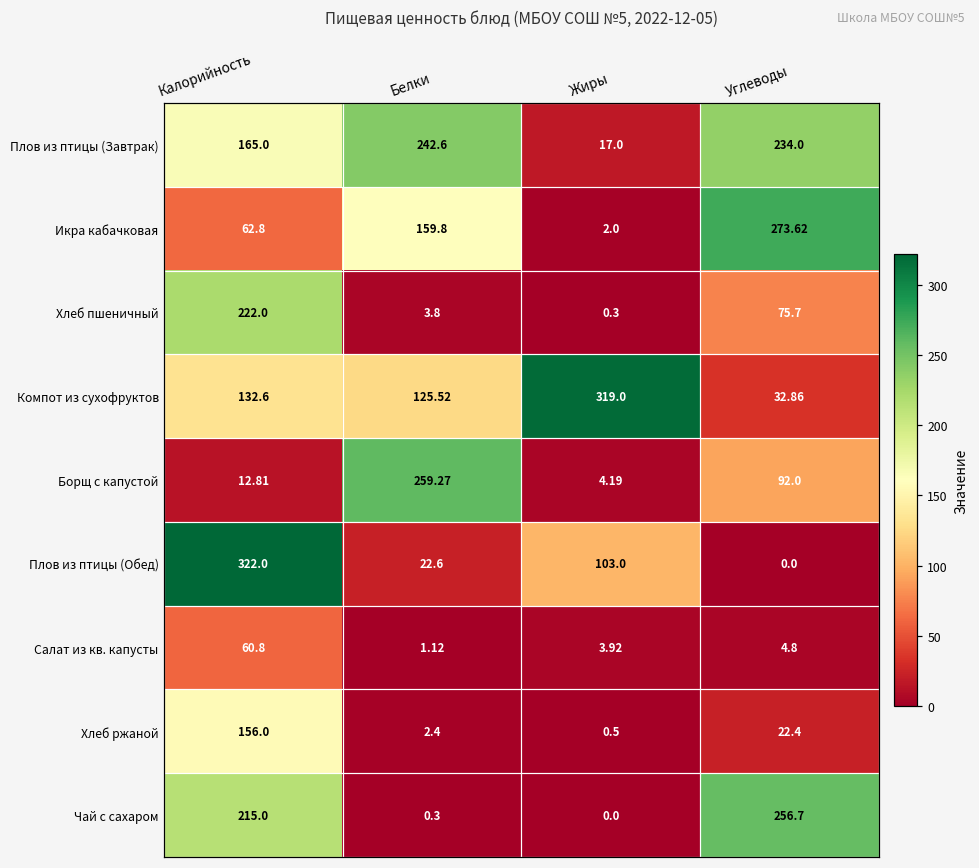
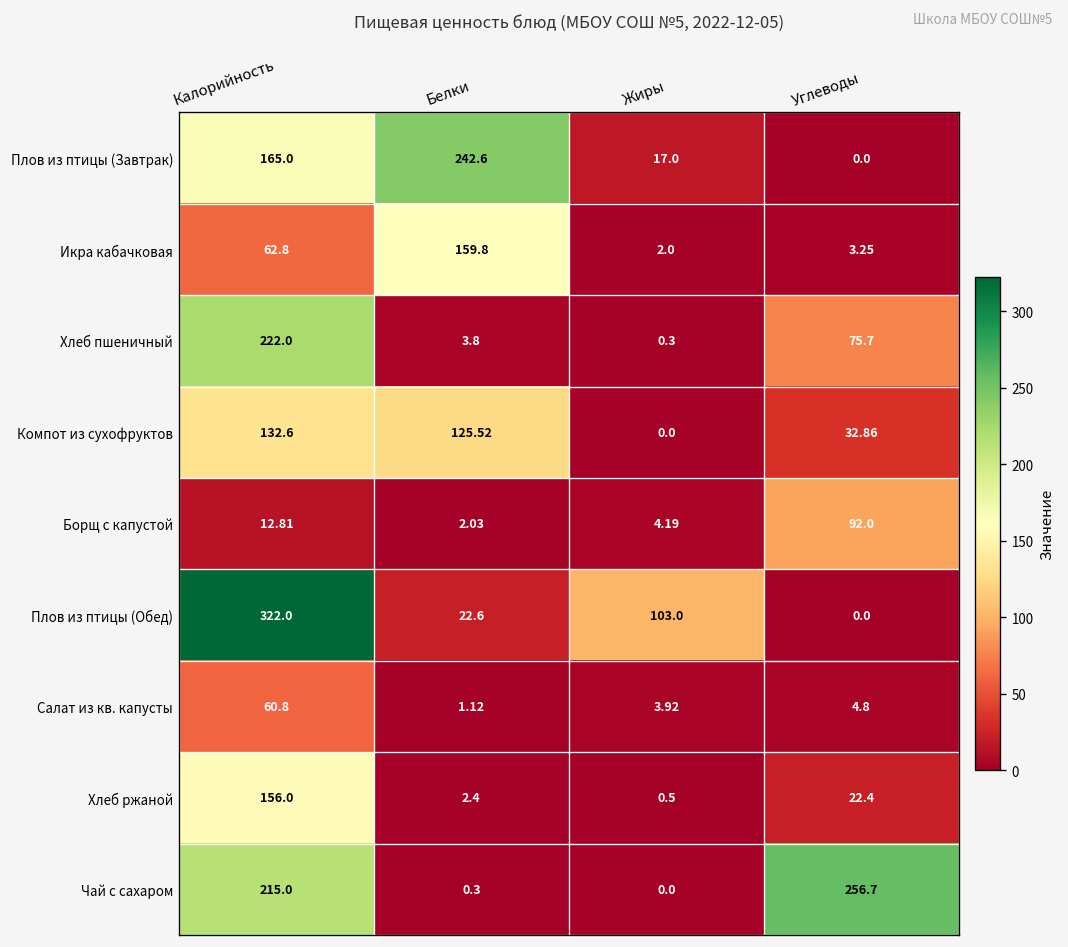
  {
    "Плов из птицы (Завтрак)": {
      "Калорийность": 165.0,
      "Белки": 242.6,
      "Жиры": 17.0,
-     "Углеводы": 234.0
+     "Углеводы": 0.0
    },
    "Икра кабачковая": {
      "Калорийность": 62.8,
      "Белки": 159.8,
      "Жиры": 2.0,
-     "Углеводы": 273.62
+     "Углеводы": 3.25
    },
    "Хлеб пшеничный": {
      "Калорийность": 222.0,
      "Белки": 3.8,
      "Жиры": 0.3,
      "Углеводы": 75.7
    },
    "Компот из сухофруктов": {
      "Калорийность": 132.6,
      "Белки": 125.52,
-     "Жиры": 319.0,
+     "Жиры": 0.0,
      "Углеводы": 32.86
    },
    "Борщ с капустой": {
      "Калорийность": 12.81,
-     "Белки": 259.27,
+     "Белки": 2.03,
      "Жиры": 4.19,
      "Углеводы": 92.0
    },
    "Плов из птицы (Обед)": {
      "Калорийность": 322.0,
      "Белки": 22.6,
      "Жиры": 103.0,
      "Углеводы": 0.0
    },
    "Салат из кв. капусты": {
      "Калорийность": 60.8,
      "Белки": 1.12,
      "Жиры": 3.92,
      "Углеводы": 4.8
    },
    "Хлеб ржаной": {
      "Калорийность": 156.0,
      "Белки": 2.4,
      "Жиры": 0.5,
      "Углеводы": 22.4
    },
    "Чай с сахаром": {
      "Калорийность": 215.0,
      "Белки": 0.3,
      "Жиры": 0.0,
      "Углеводы": 256.7
    }
  }
